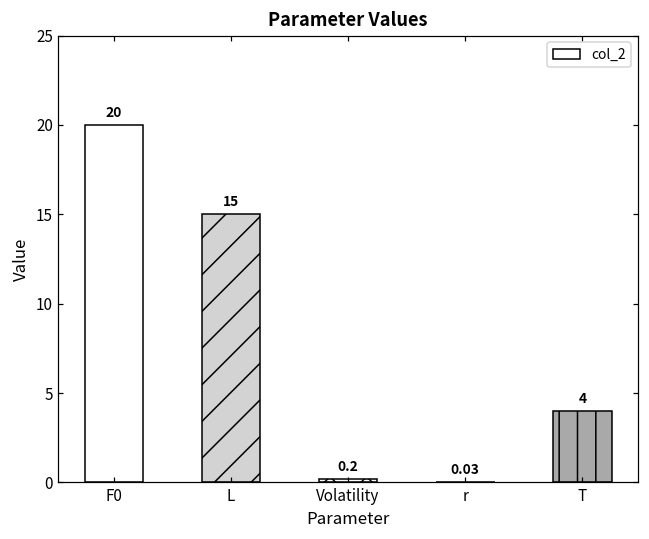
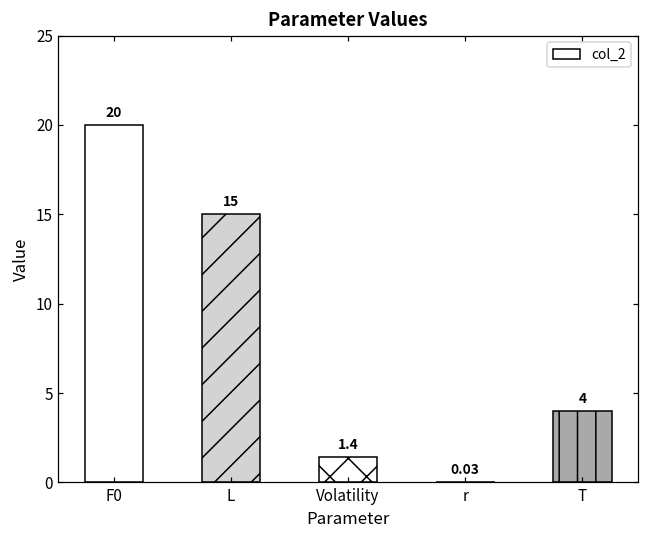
  {
    "F0": 20,
    "L": 15,
-   "Volatility": 0.2,
+   "Volatility": 1.4,
    "r": 0.03,
    "T": 4
  }
